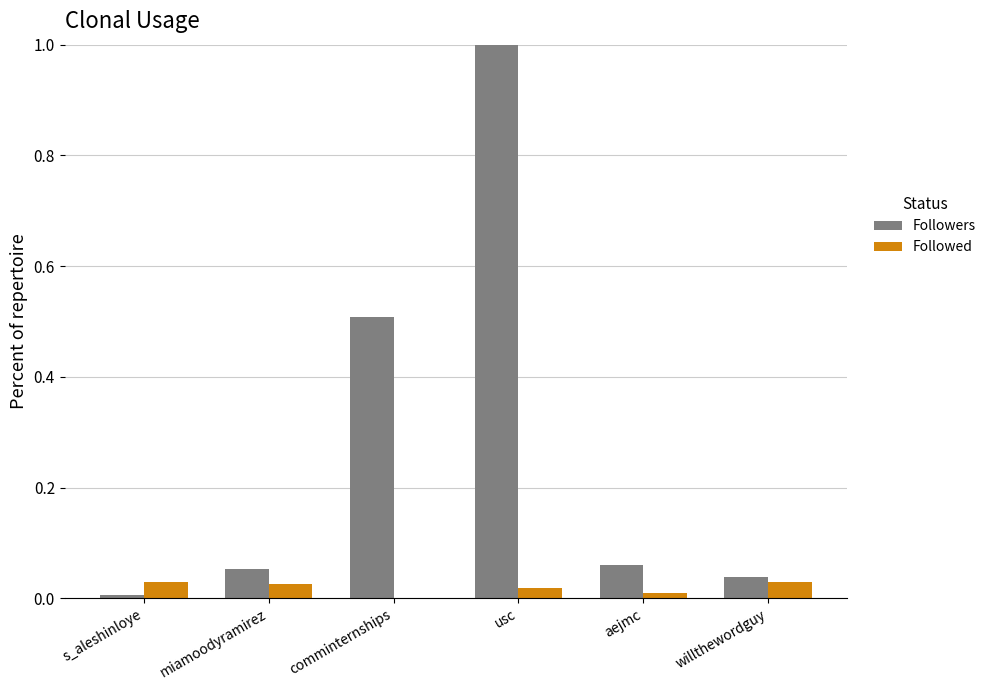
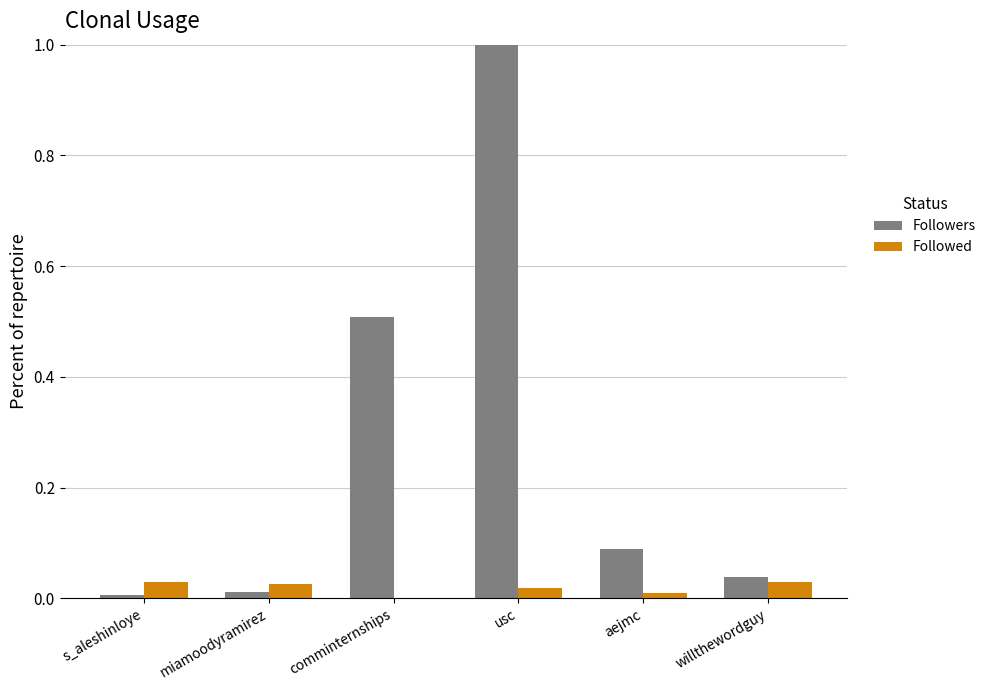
  {
    "Followers": {
      "s_aleshinloye": 0.01,
-     "miamoodyramirez": 0.05,
+     "miamoodyramirez": 0.01,
      "comminternships": 0.51,
      "usc": 1.00,
-     "aejmc": 0.06,
+     "aejmc": 0.09,
      "willthewordguy": 0.04
    },
    "Followed": {
      "s_aleshinloye": 0.03,
      "miamoodyramirez": 0.03,
      "usc": 0.02,
      "aejmc": 0.01,
      "willthewordguy": 0.03
    }
  }
